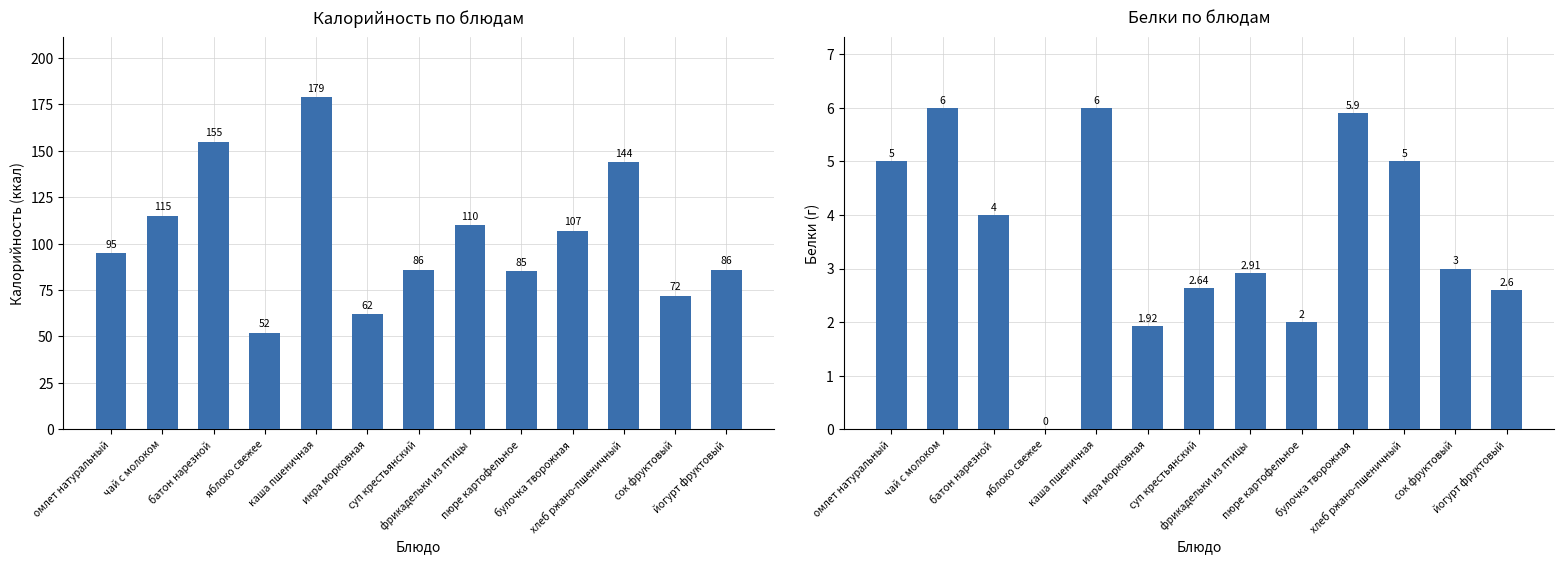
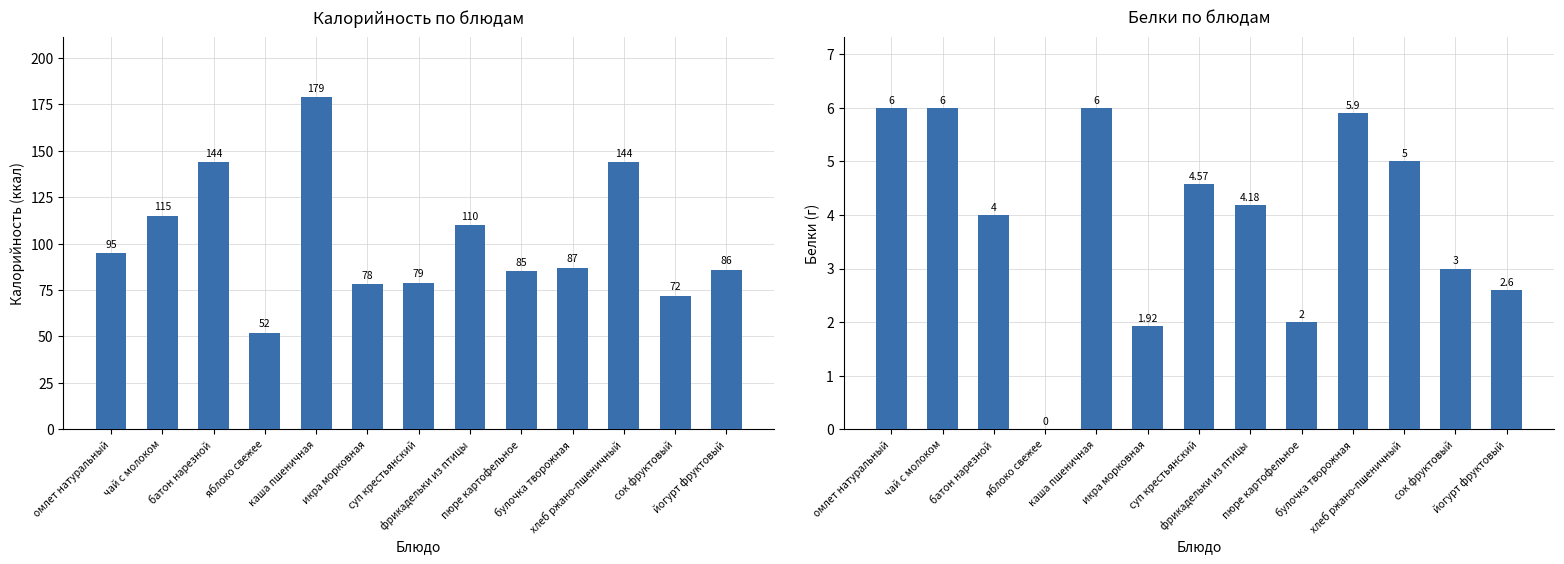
  {
    "Калорийность по блюдам": {
      "омлет натуральный": 95,
      "чай с молоком": 115,
-     "батон нарезной": 155,
+     "батон нарезной": 144,
      "яблоко свежее": 52,
      "каша пшеничная": 179,
-     "икра морковная": 62,
-     "суп крестьянский": 86,
+     "икра морковная": 78,
+     "суп крестьянский": 79,
      "фрикадельки из птицы": 110,
      "пюре картофельное": 85,
-     "булочка творожная": 107,
+     "булочка творожная": 87,
      "хлеб ржано-пшеничный": 144,
      "сок фруктовый": 72,
      "йогурт фруктовый": 86
    },
    "Белки по блюдам": {
-     "омлет натуральный": 5,
+     "омлет натуральный": 6,
      "чай с молоком": 6,
      "батон нарезной": 4,
      "яблоко свежее": 0,
      "каша пшеничная": 6,
      "икра морковная": 1.92,
-     "суп крестьянский": 2.64,
-     "фрикадельки из птицы": 2.91,
+     "суп крестьянский": 4.57,
+     "фрикадельки из птицы": 4.18,
      "пюре картофельное": 2,
      "булочка творожная": 5.9,
      "хлеб ржано-пшеничный": 5,
      "сок фруктовый": 3,
      "йогурт фруктовый": 2.6
    }
  }
